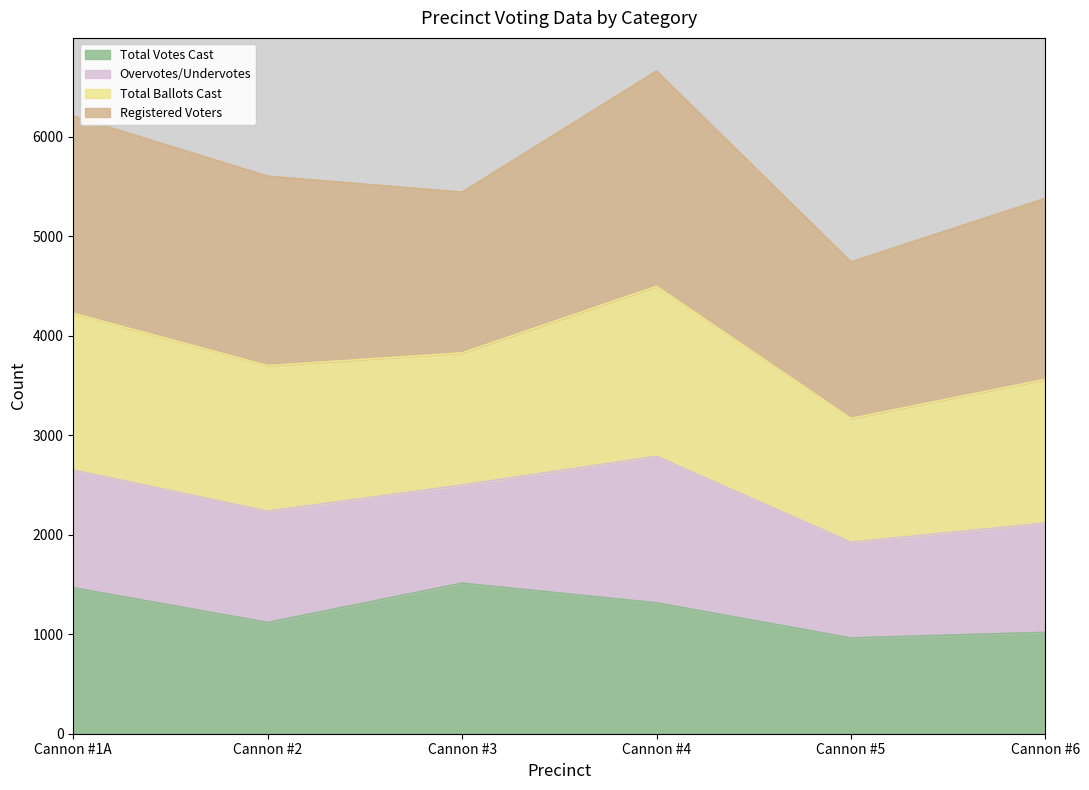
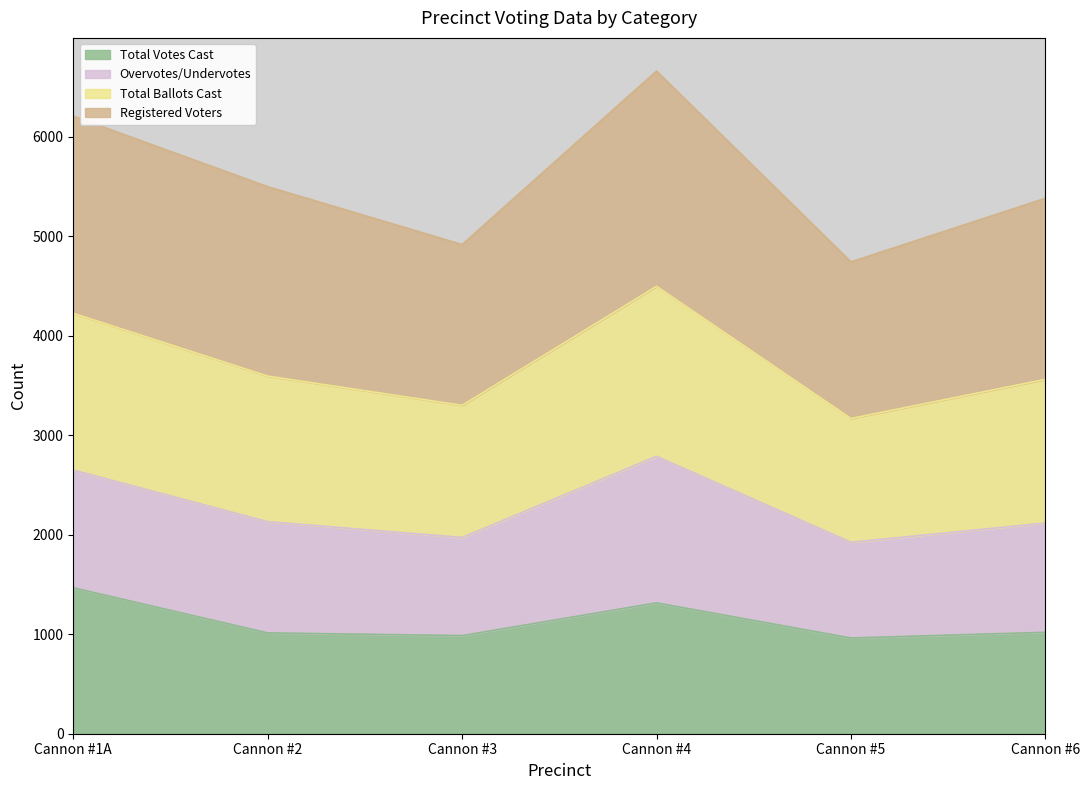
  {
    "Total Votes Cast": {
      "Cannon #1A": 1500,
-     "Cannon #2": 1100,
-     "Cannon #3": 1500,
+     "Cannon #2": 1000,
+     "Cannon #3": 1000,
      "Cannon #4": 1300,
      "Cannon #5": 1000,
      "Cannon #6": 1000
    },
    "Overvotes/Undervotes": {
      "Cannon #1A": 1200,
      "Cannon #2": 1100,
      "Cannon #3": 1000,
      "Cannon #4": 1500,
      "Cannon #5": 1000,
      "Cannon #6": 1100
    }
  }
